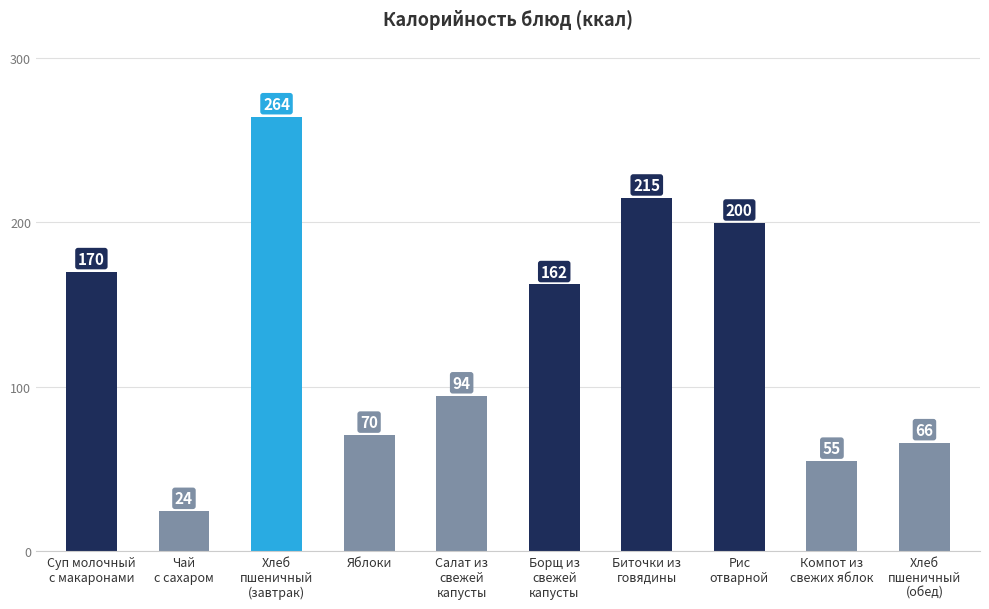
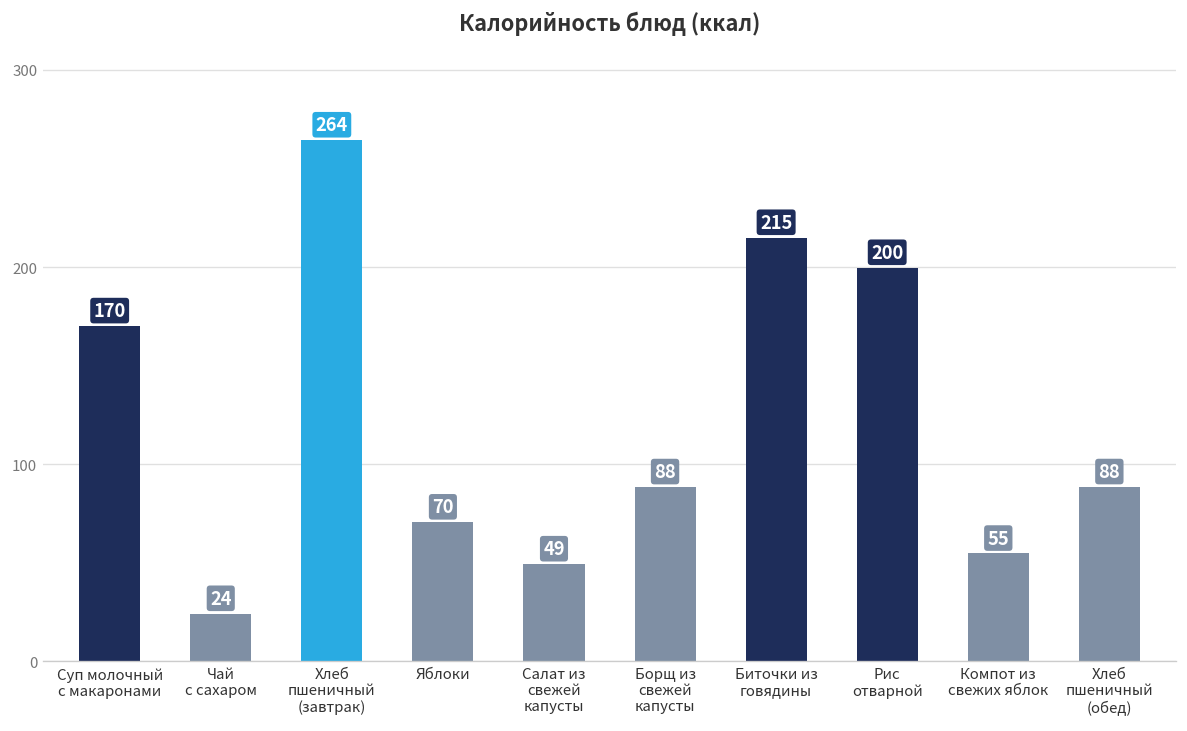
  {
-   "Салат из свежей капусты": 94,
-   "Борщ из свежей капусты": 162,
-   "Хлеб пшеничный (обед)": 66
+   "Салат из свежей капусты": 49,
+   "Борщ из свежей капусты": 88,
+   "Хлеб пшеничный (обед)": 88
  }
